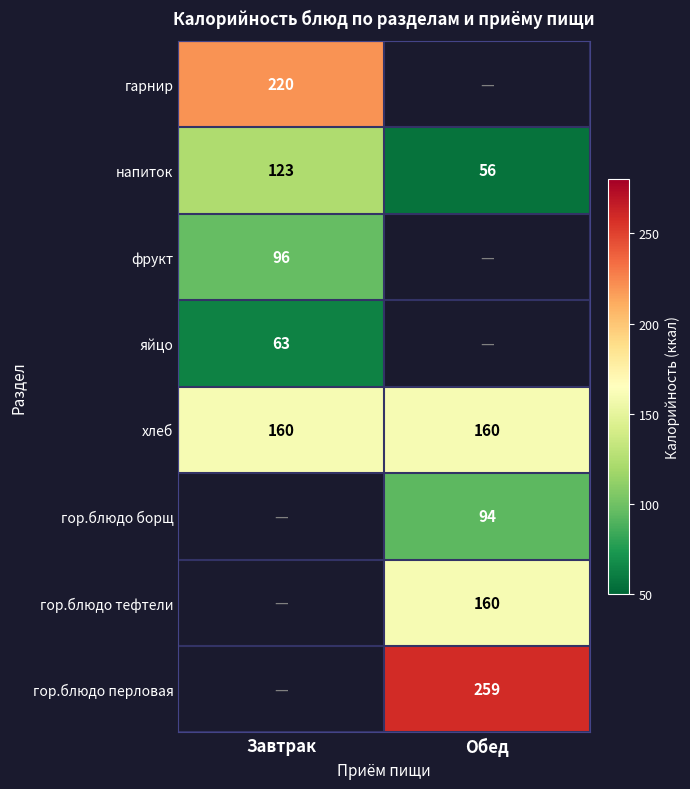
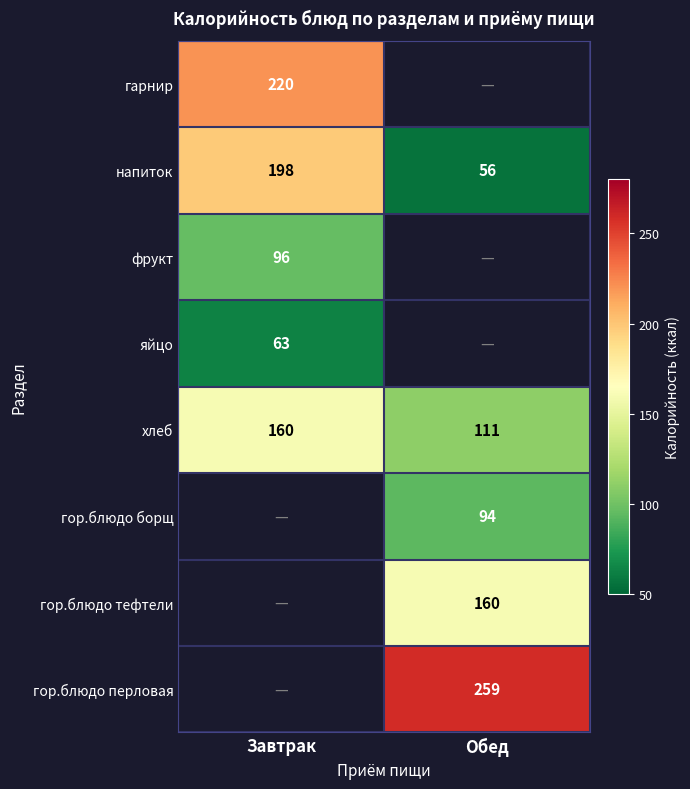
  {
    "гарнир": {
      "Завтрак": 220
    },
    "напиток": {
-     "Завтрак": 123,
+     "Завтрак": 198,
      "Обед": 56
    },
    "фрукт": {
      "Завтрак": 96
    },
    "яйцо": {
      "Завтрак": 63
    },
    "хлеб": {
      "Завтрак": 160,
-     "Обед": 160
+     "Обед": 111
    },
    "гор.блюдо борщ": {
      "Обед": 94
    },
    "гор.блюдо тефтели": {
      "Обед": 160
    },
    "гор.блюдо перловая": {
      "Обед": 259
    }
  }
